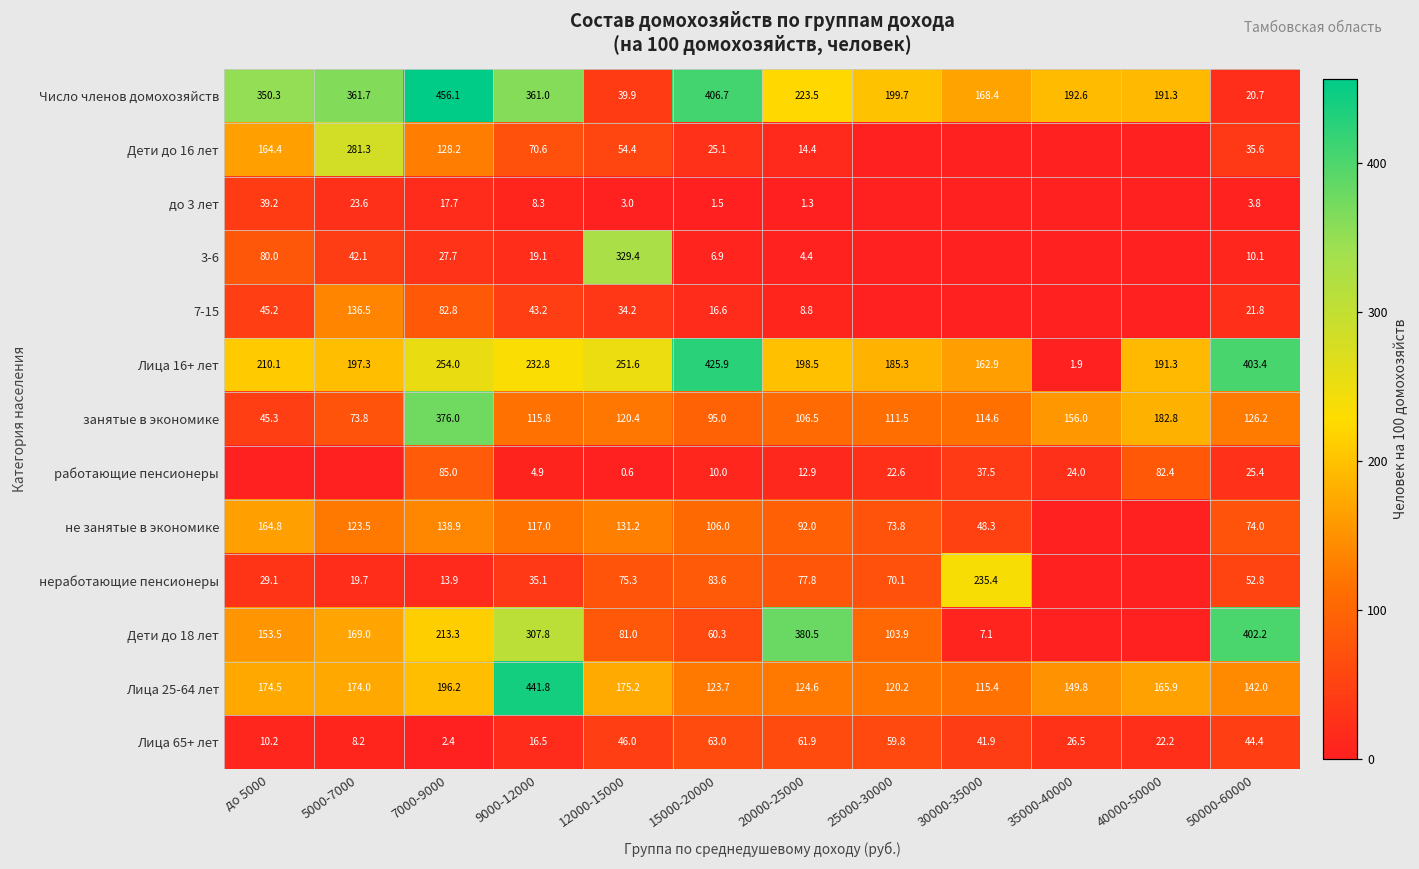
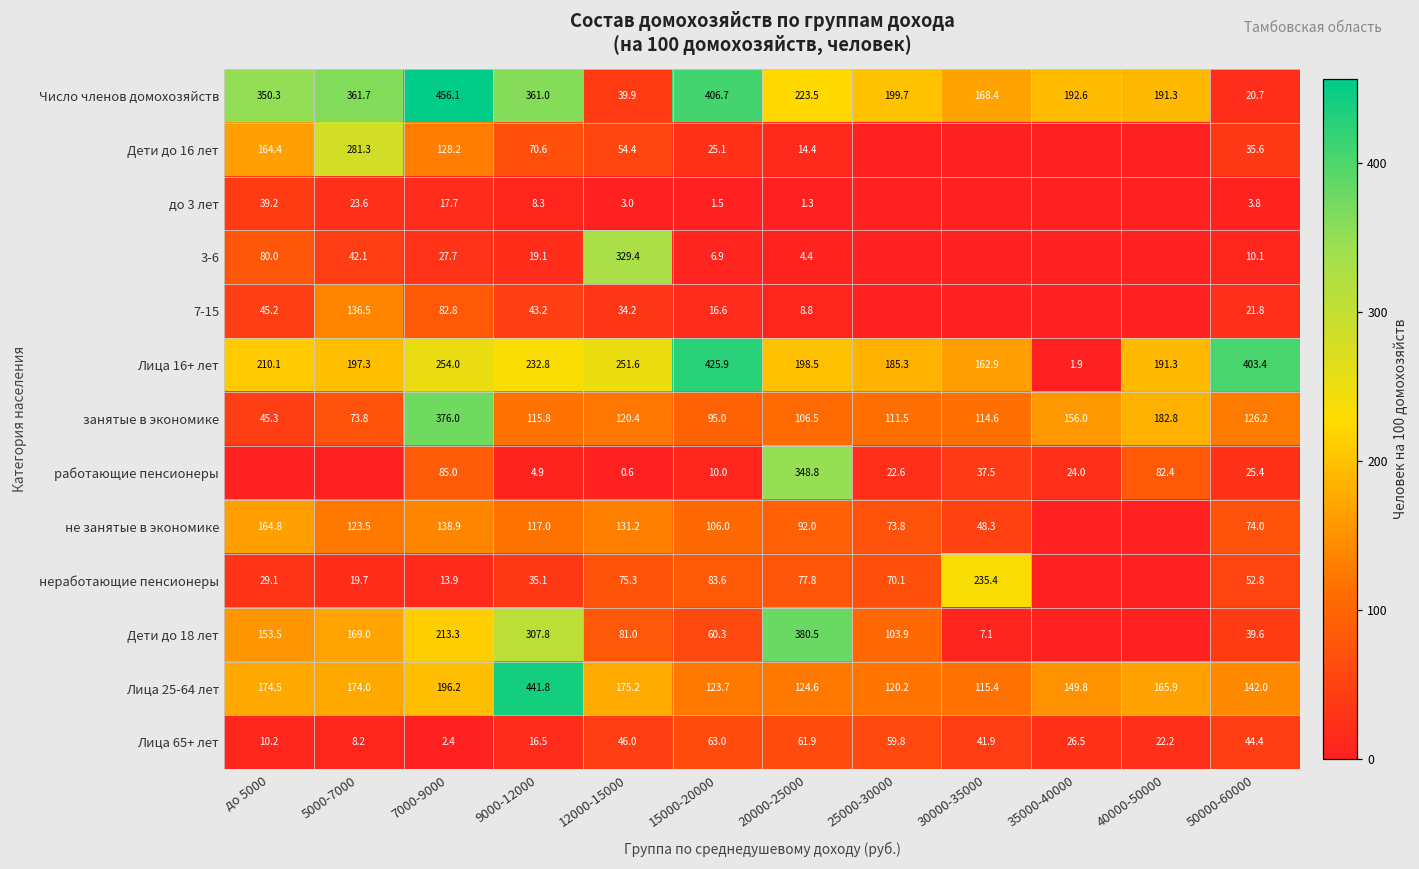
  {
    "Число членов домохозяйств": {
      "до 5000": 350.3,
      "5000-7000": 361.7,
      "7000-9000": 456.1,
      "9000-12000": 361.0,
      "12000-15000": 39.9,
      "15000-20000": 406.7,
      "20000-25000": 223.5,
      "25000-30000": 199.7,
      "30000-35000": 168.4,
      "35000-40000": 192.6,
      "40000-50000": 191.3,
      "50000-60000": 20.7
    },
    "Дети до 16 лет": {
      "до 5000": 164.4,
      "5000-7000": 281.3,
      "7000-9000": 128.2,
      "9000-12000": 70.6,
      "12000-15000": 54.4,
      "15000-20000": 25.1,
      "20000-25000": 14.4,
      "50000-60000": 35.6
    },
    "до 3 лет": {
      "до 5000": 39.2,
      "5000-7000": 23.6,
      "7000-9000": 17.7,
      "9000-12000": 8.3,
      "12000-15000": 3.0,
      "15000-20000": 1.5,
      "20000-25000": 1.3,
      "50000-60000": 3.8
    },
    "3-6": {
      "до 5000": 80.0,
      "5000-7000": 42.1,
      "7000-9000": 27.7,
      "9000-12000": 19.1,
      "12000-15000": 329.4,
      "15000-20000": 6.9,
      "20000-25000": 4.4,
      "50000-60000": 10.1
    },
    "7-15": {
      "до 5000": 45.2,
      "5000-7000": 136.5,
      "7000-9000": 82.8,
      "9000-12000": 43.2,
      "12000-15000": 34.2,
      "15000-20000": 16.6,
      "20000-25000": 8.8,
      "50000-60000": 21.8
    },
    "Лица 16+ лет": {
      "до 5000": 210.1,
      "5000-7000": 197.3,
      "7000-9000": 254.0,
      "9000-12000": 232.8,
      "12000-15000": 251.6,
      "15000-20000": 425.9,
      "20000-25000": 198.5,
      "25000-30000": 185.3,
      "30000-35000": 162.9,
      "35000-40000": 1.9,
      "40000-50000": 191.3,
      "50000-60000": 403.4
    },
    "занятые в экономике": {
      "до 5000": 45.3,
      "5000-7000": 73.8,
      "7000-9000": 376.0,
      "9000-12000": 115.8,
      "12000-15000": 120.4,
      "15000-20000": 95.0,
      "20000-25000": 106.5,
      "25000-30000": 111.5,
      "30000-35000": 114.6,
      "35000-40000": 156.0,
      "40000-50000": 182.8,
      "50000-60000": 126.2
    },
    "работающие пенсионеры": {
      "7000-9000": 85.0,
      "9000-12000": 4.9,
      "12000-15000": 0.6,
      "15000-20000": 10.0,
-     "20000-25000": 12.9,
+     "20000-25000": 348.8,
      "25000-30000": 22.6,
      "30000-35000": 37.5,
      "35000-40000": 24.0,
      "40000-50000": 82.4,
      "50000-60000": 25.4
    },
    "не занятые в экономике": {
      "до 5000": 164.8,
      "5000-7000": 123.5,
      "7000-9000": 138.9,
      "9000-12000": 117.0,
      "12000-15000": 131.2,
      "15000-20000": 106.0,
      "20000-25000": 92.0,
      "25000-30000": 73.8,
      "30000-35000": 48.3,
      "50000-60000": 74.0
    },
    "неработающие пенсионеры": {
      "до 5000": 29.1,
      "5000-7000": 19.7,
      "7000-9000": 13.9,
      "9000-12000": 35.1,
      "12000-15000": 75.3,
      "15000-20000": 83.6,
      "20000-25000": 77.8,
      "25000-30000": 70.1,
      "30000-35000": 235.4,
      "50000-60000": 52.8
    },
    "Дети до 18 лет": {
      "до 5000": 153.5,
      "5000-7000": 169.0,
      "7000-9000": 213.3,
      "9000-12000": 307.8,
      "12000-15000": 81.0,
      "15000-20000": 60.3,
      "20000-25000": 380.5,
      "25000-30000": 103.9,
      "30000-35000": 7.1,
-     "50000-60000": 402.2
+     "50000-60000": 39.6
    },
    "Лица 25-64 лет": {
      "до 5000": 174.5,
      "5000-7000": 174.0,
      "7000-9000": 196.2,
      "9000-12000": 441.8,
      "12000-15000": 175.2,
      "15000-20000": 123.7,
      "20000-25000": 124.6,
      "25000-30000": 120.2,
      "30000-35000": 115.4,
      "35000-40000": 149.8,
      "40000-50000": 165.9,
      "50000-60000": 142.0
    },
    "Лица 65+ лет": {
      "до 5000": 10.2,
      "5000-7000": 8.2,
      "7000-9000": 2.4,
      "9000-12000": 16.5,
      "12000-15000": 46.0,
      "15000-20000": 63.0,
      "20000-25000": 61.9,
      "25000-30000": 59.8,
      "30000-35000": 41.9,
      "35000-40000": 26.5,
      "40000-50000": 22.2,
      "50000-60000": 44.4
    }
  }
